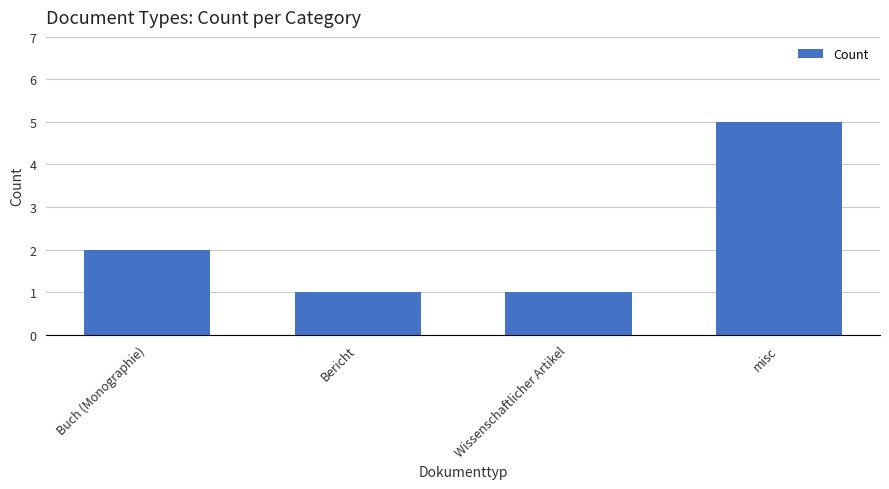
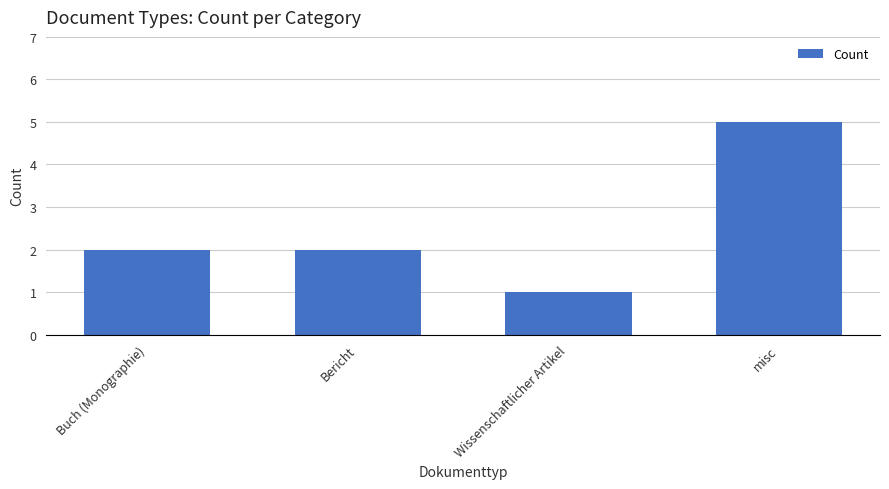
  {
    "Buch (Monographie)": 2,
-   "Bericht": 1,
+   "Bericht": 2,
    "Wissenschaftlicher Artikel": 1,
    "misc": 5
  }
